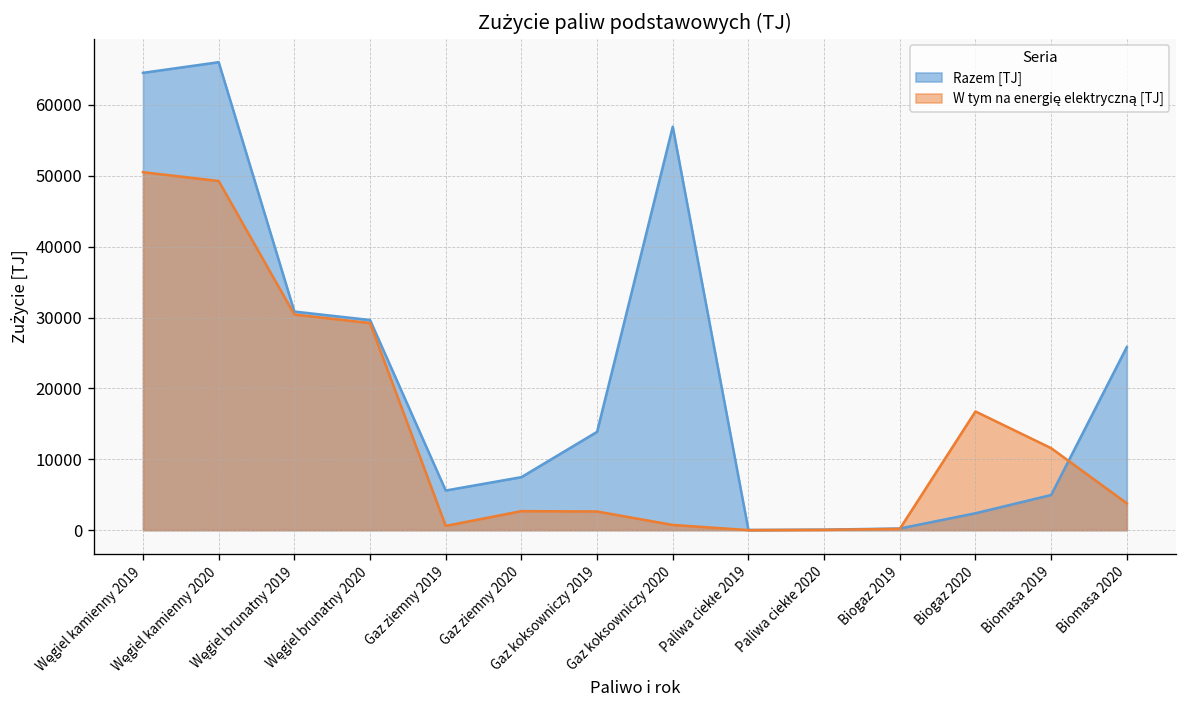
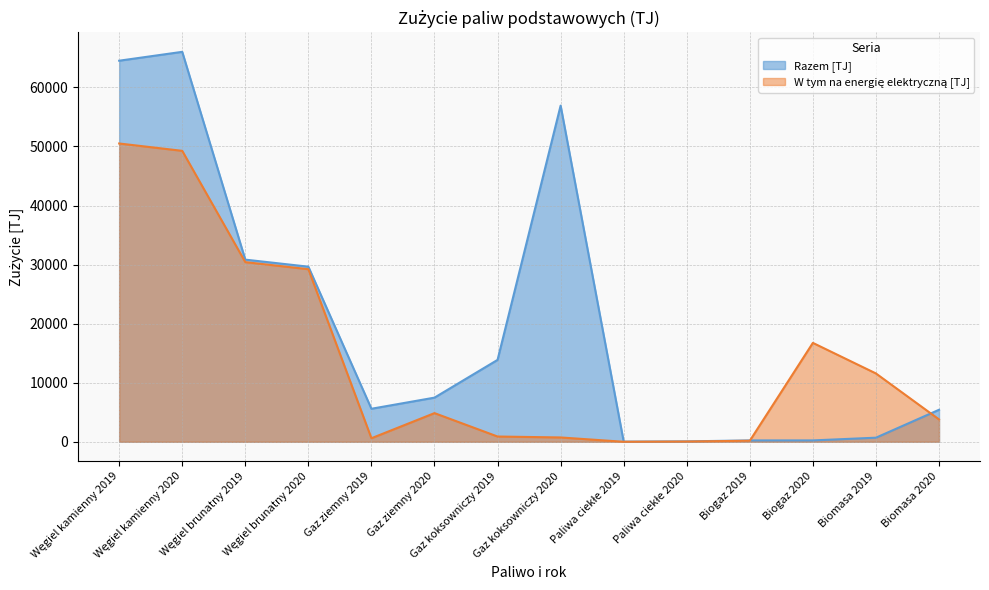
  {
    "Razem [TJ]": {
      "Węgiel kamienny 2019": 65000,
      "Węgiel kamienny 2020": 66000,
      "Gaz ziemny 2019": 6000,
      "Gaz ziemny 2020": 7000,
      "Gaz koksowniczy 2019": 14000,
      "Gaz koksowniczy 2020": 57000,
-     "Biogaz 2020": 2000,
-     "Biomasa 2019": 5000,
-     "Biomasa 2020": 26000
+     "Biogaz 2020": 0,
+     "Biomasa 2019": 1000,
+     "Biomasa 2020": 5000
    },
    "W tym na energię elektryczną [TJ]": {
      "Węgiel kamienny 2019": 51000,
      "Węgiel kamienny 2020": 49000,
      "Gaz ziemny 2019": 1000,
-     "Gaz ziemny 2020": 3000,
-     "Gaz koksowniczy 2019": 3000,
+     "Gaz ziemny 2020": 5000,
+     "Gaz koksowniczy 2019": 1000,
      "Gaz koksowniczy 2020": 1000,
      "Biogaz 2020": 17000,
      "Biomasa 2019": 12000,
      "Biomasa 2020": 4000
    }
  }
